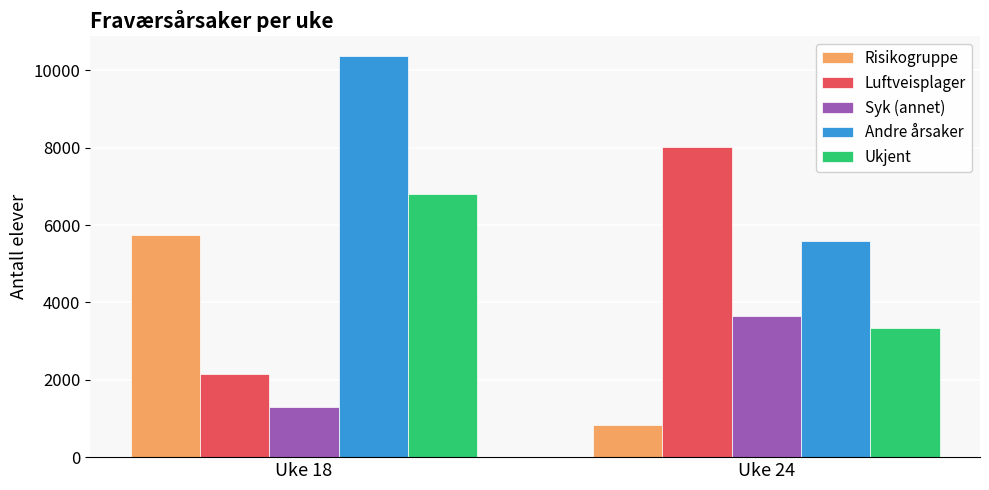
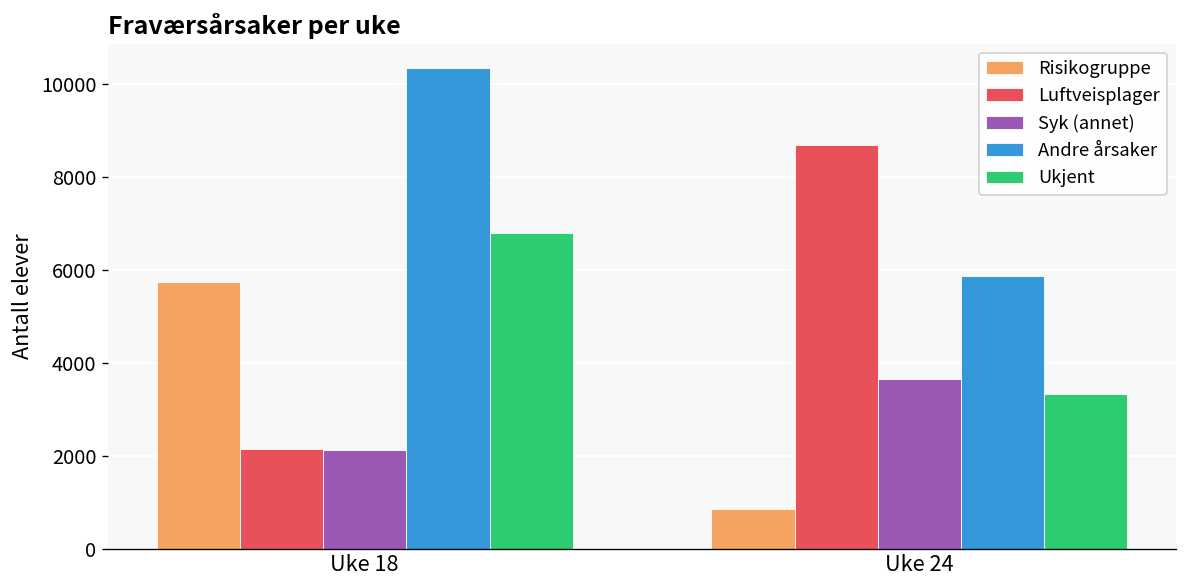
  {
    "Risikogruppe": {
      "Uke 18": 5700,
      "Uke 24": 800
    },
    "Luftveisplager": {
      "Uke 18": 2100,
-     "Uke 24": 8000
+     "Uke 24": 8700
    },
    "Syk (annet)": {
-     "Uke 18": 1300,
+     "Uke 18": 2100,
      "Uke 24": 3600
    },
    "Andre årsaker": {
      "Uke 18": 10400,
-     "Uke 24": 5600
+     "Uke 24": 5900
    },
    "Ukjent": {
      "Uke 18": 6800,
      "Uke 24": 3300
    }
  }
